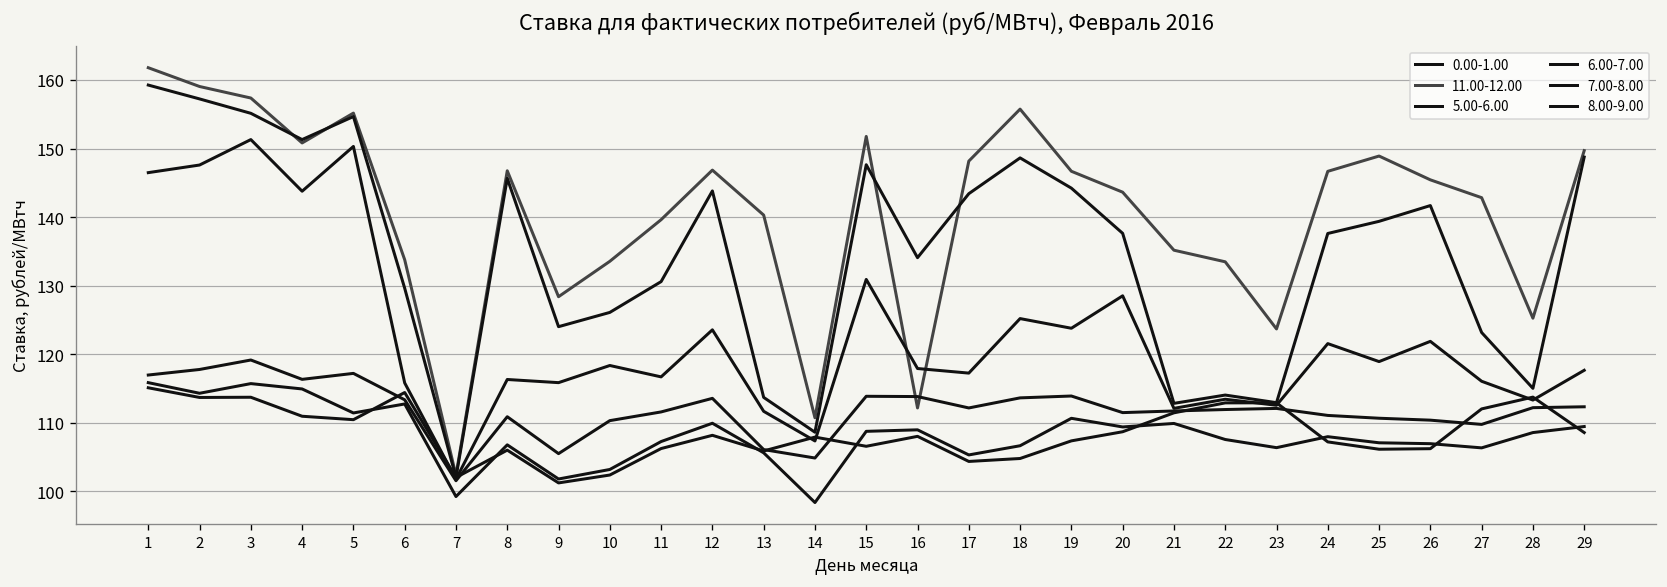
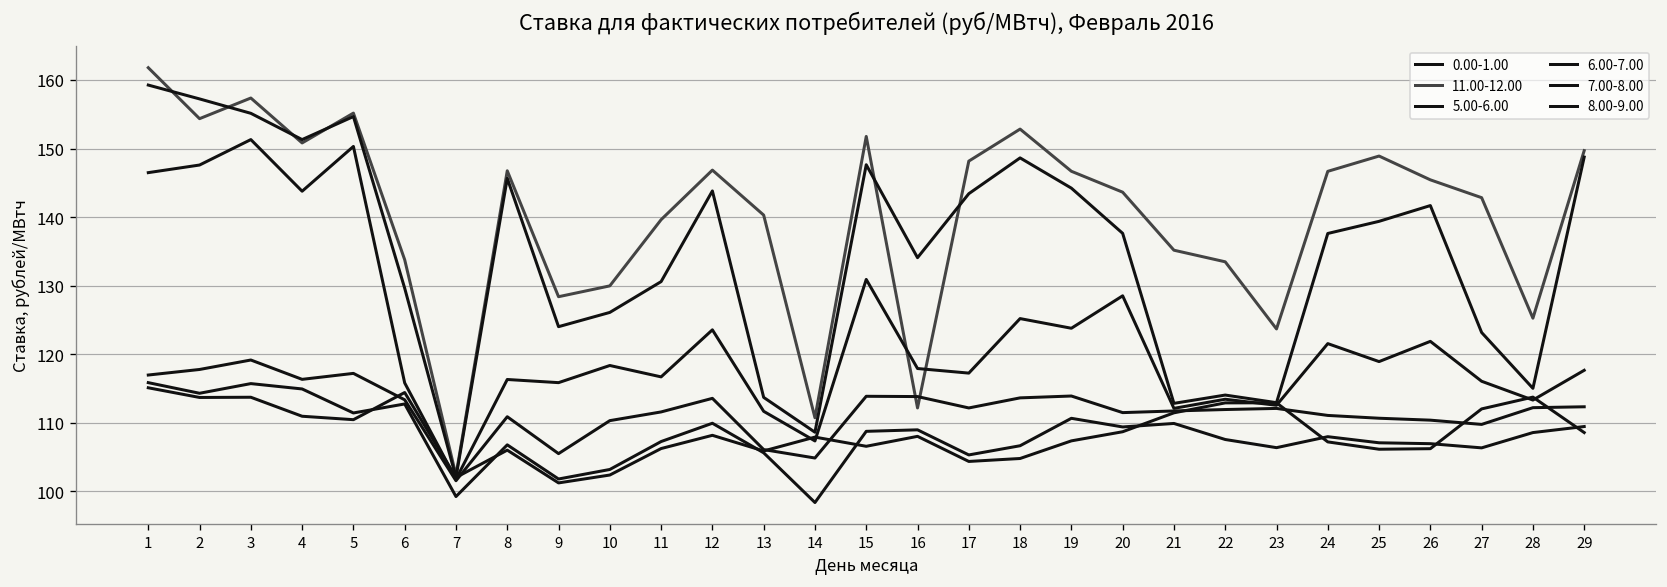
  {
    "11.00-12.00": {
      "1": 162,
-     "2": 159,
+     "2": 154,
      "3": 157,
      "4": 151,
      "5": 155,
      "6": 134,
      "8": 147,
      "9": 128,
-     "10": 134,
+     "10": 130,
      "11": 140,
      "12": 147,
      "13": 140,
      "14": 111,
      "15": 152,
      "16": 112,
      "17": 148,
-     "18": 156,
+     "18": 153,
      "19": 147,
      "20": 144,
      "21": 135,
      "22": 133,
      "23": 124,
      "24": 147,
      "25": 149,
      "26": 145,
      "27": 143,
      "28": 125,
      "29": 150
    }
  }
